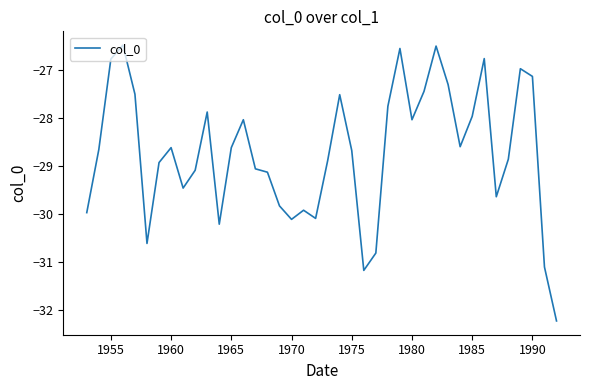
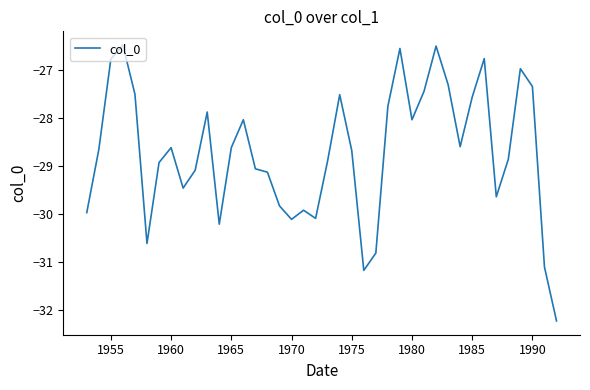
  {
    "1960": -28.6,
    "1965": -28.6,
    "1970": -30.1,
    "1975": -28.7,
    "1980": -28.0,
-   "1985": -28.0,
-   "1990": -27.1
+   "1985": -27.6,
+   "1990": -27.4
  }
